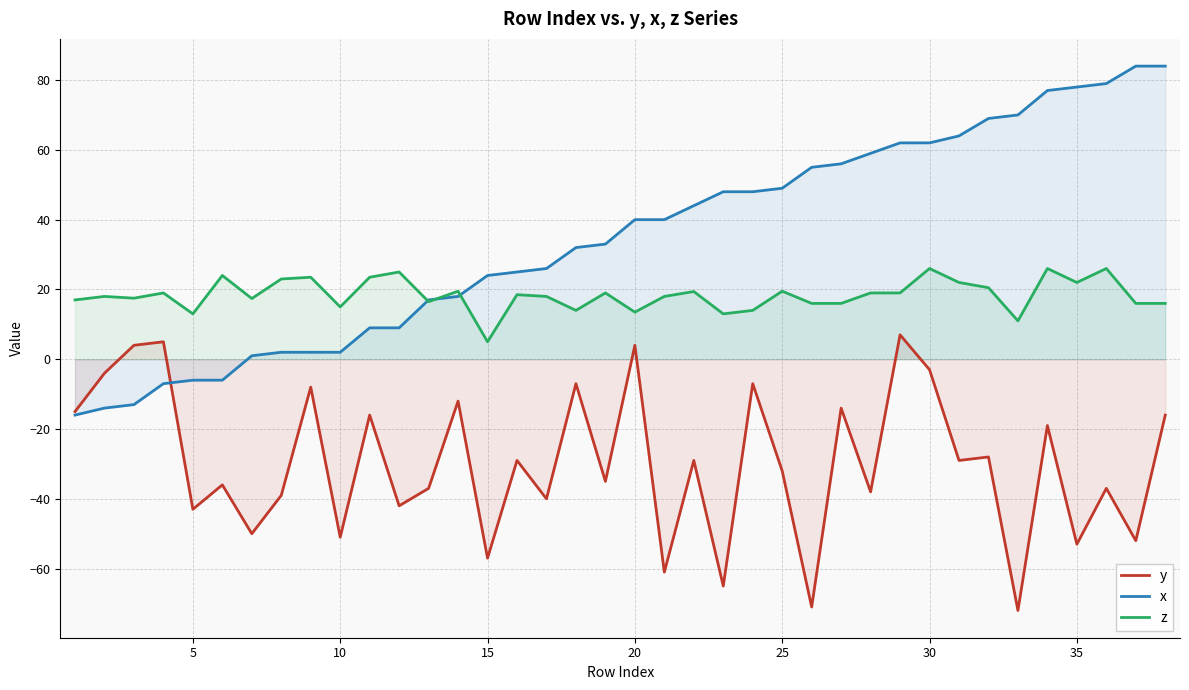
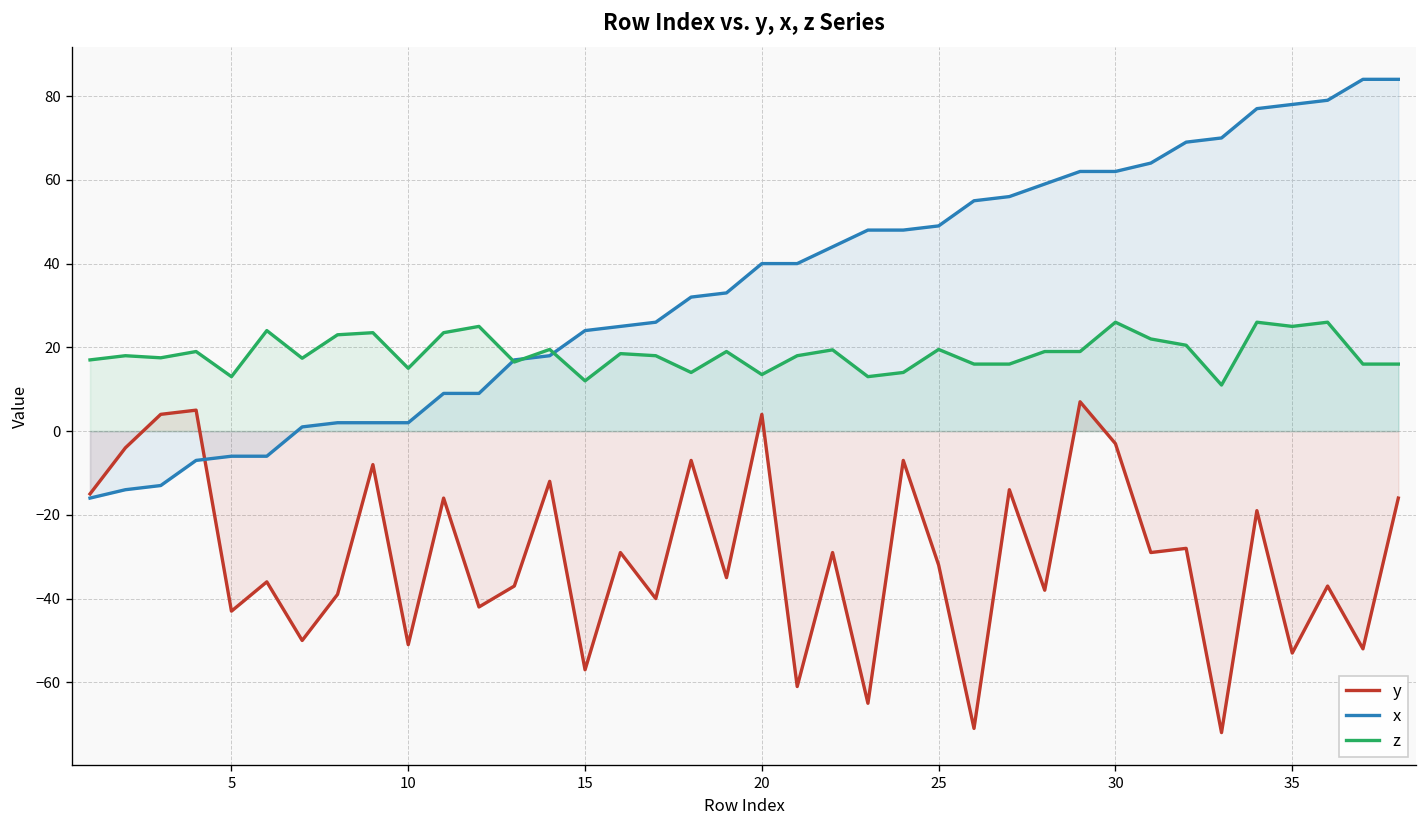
  {
    "z": {
      "5": 13,
      "10": 15,
-     "15": 5,
+     "15": 12,
      "20": 14,
      "25": 20,
      "30": 26,
-     "35": 22
+     "35": 25
    }
  }
